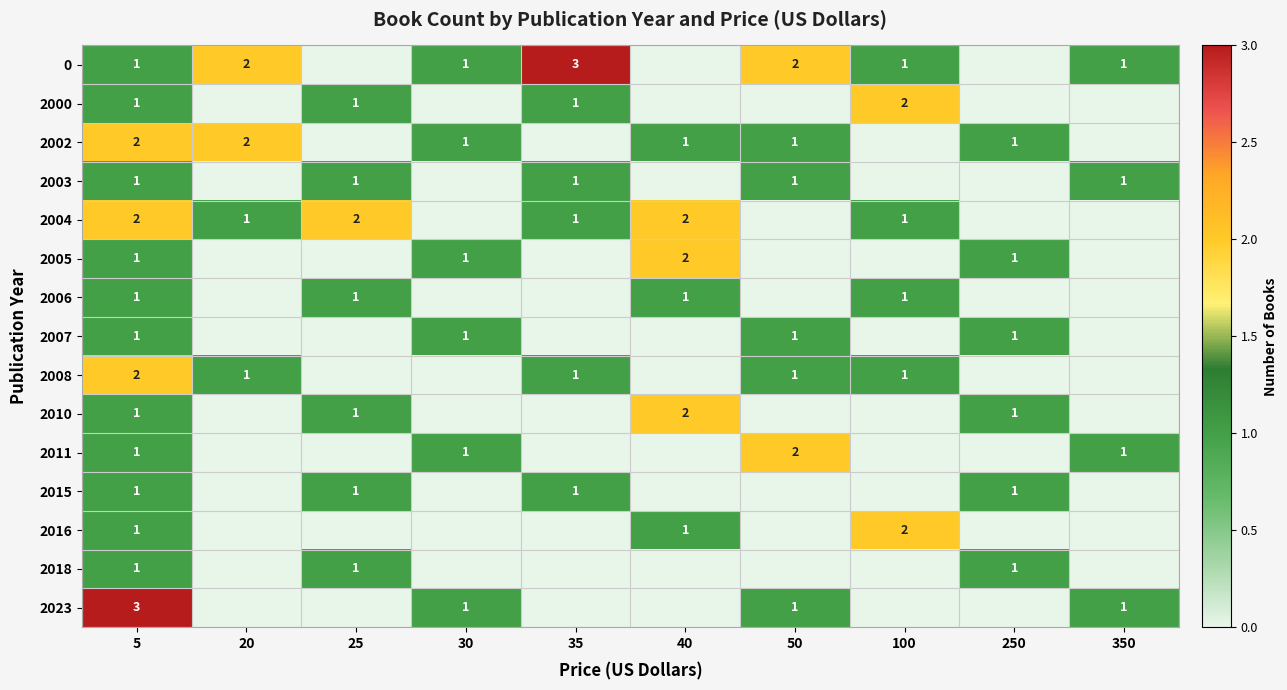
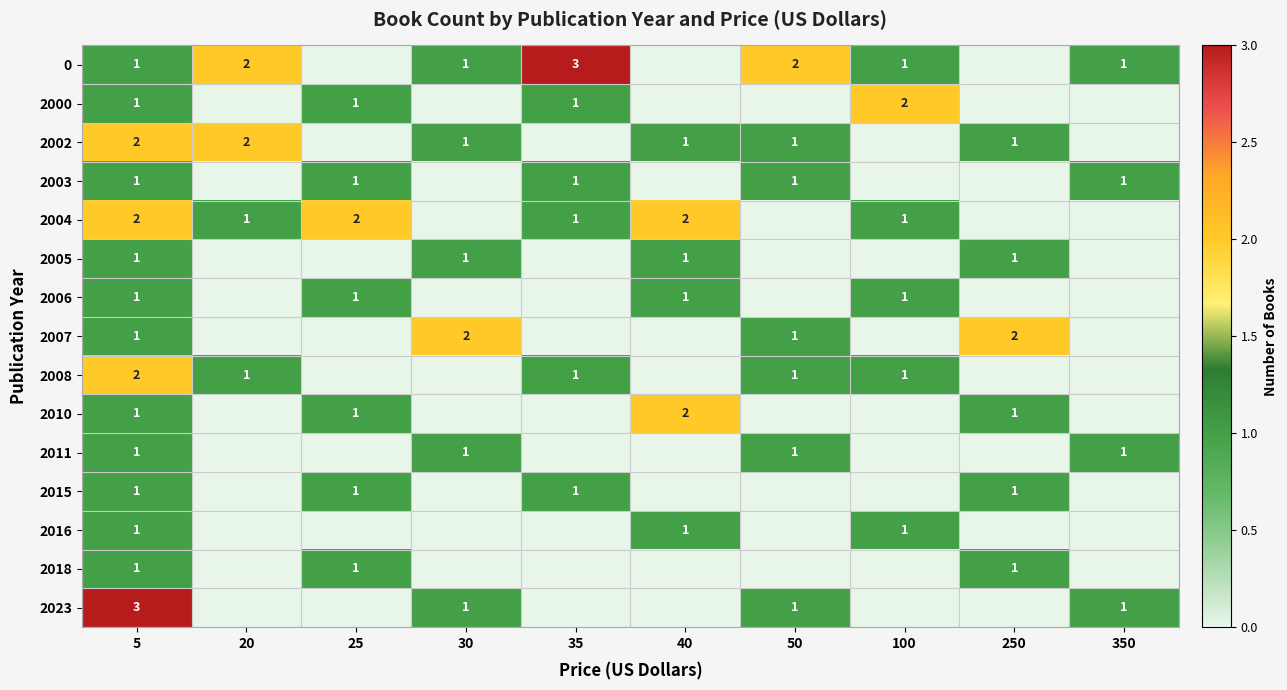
  {
    "0": {
      "5": 1,
      "20": 2,
      "30": 1,
      "35": 3,
      "50": 2,
      "100": 1,
      "350": 1
    },
    "2000": {
      "5": 1,
      "25": 1,
      "35": 1,
      "100": 2
    },
    "2002": {
      "5": 2,
      "20": 2,
      "30": 1,
      "40": 1,
      "50": 1,
      "250": 1
    },
    "2003": {
      "5": 1,
      "25": 1,
      "35": 1,
      "50": 1,
      "350": 1
    },
    "2004": {
      "5": 2,
      "20": 1,
      "25": 2,
      "35": 1,
      "40": 2,
      "100": 1
    },
    "2005": {
      "5": 1,
      "30": 1,
-     "40": 2,
+     "40": 1,
      "250": 1
    },
    "2006": {
      "5": 1,
      "25": 1,
      "40": 1,
      "100": 1
    },
    "2007": {
      "5": 1,
-     "30": 1,
+     "30": 2,
      "50": 1,
-     "250": 1
+     "250": 2
    },
    "2008": {
      "5": 2,
      "20": 1,
      "35": 1,
      "50": 1,
      "100": 1
    },
    "2010": {
      "5": 1,
      "25": 1,
      "40": 2,
      "250": 1
    },
    "2011": {
      "5": 1,
      "30": 1,
-     "50": 2,
+     "50": 1,
      "350": 1
    },
    "2015": {
      "5": 1,
      "25": 1,
      "35": 1,
      "250": 1
    },
    "2016": {
      "5": 1,
      "40": 1,
-     "100": 2
+     "100": 1
    },
    "2018": {
      "5": 1,
      "25": 1,
      "250": 1
    },
    "2023": {
      "5": 3,
      "30": 1,
      "50": 1,
      "350": 1
    }
  }
